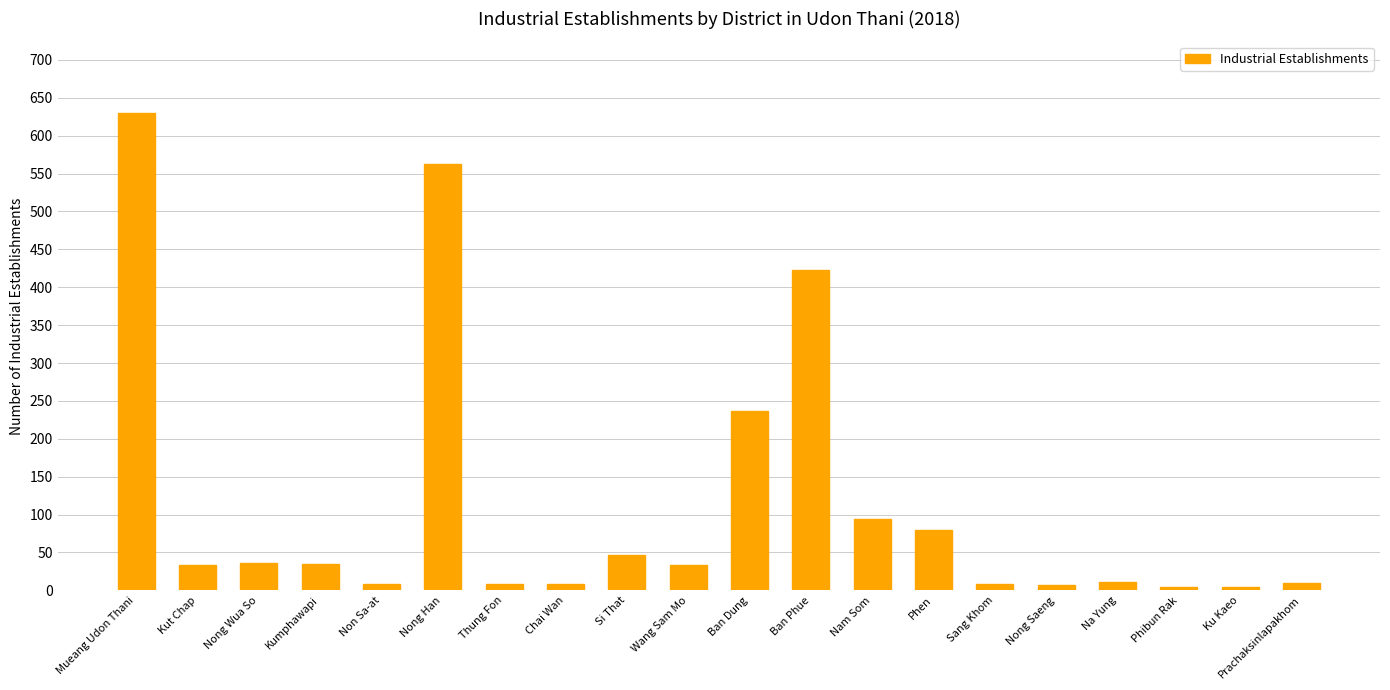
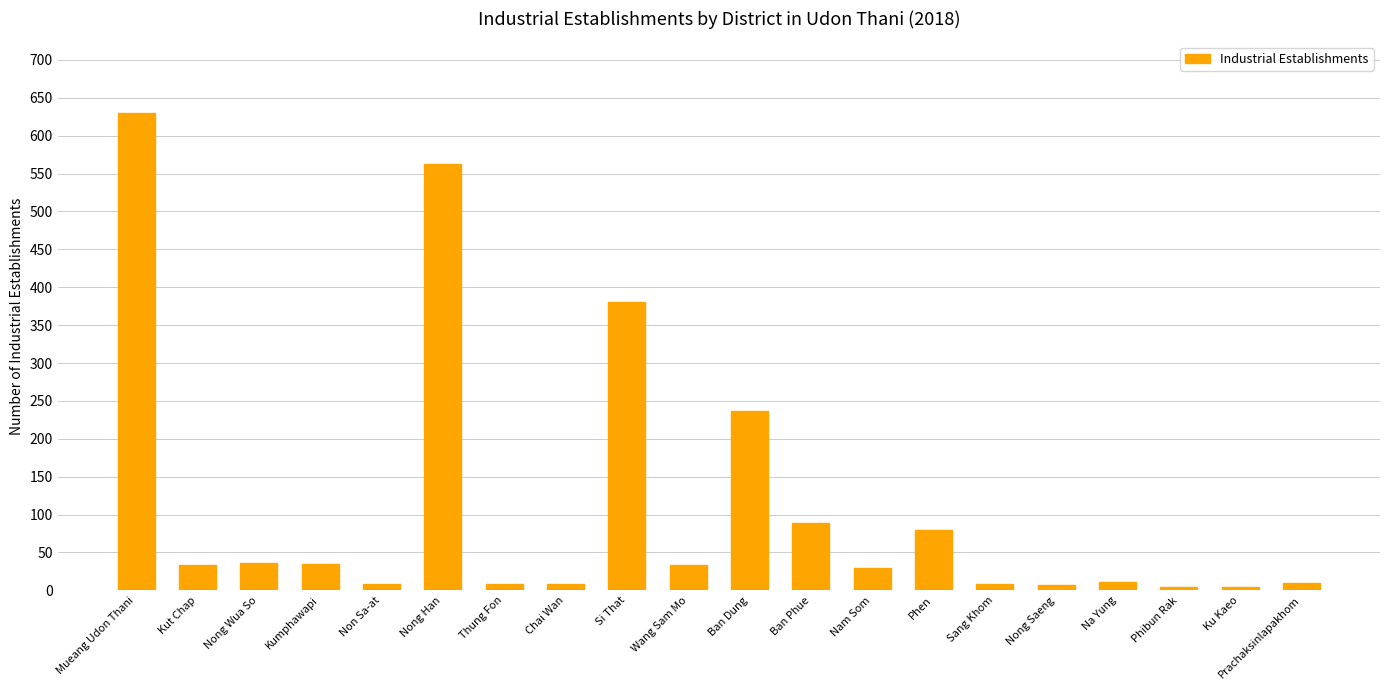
  {
    "Mueang Udon Thani": 630,
    "Kut Chap": 30,
    "Nong Wua So": 40,
    "Kumphawapi": 40,
    "Non Sa-at": 10,
    "Nong Han": 560,
    "Thung Fon": 10,
    "Chai Wan": 10,
-   "Si That": 50,
+   "Si That": 380,
    "Wang Sam Mo": 30,
    "Ban Dung": 240,
-   "Ban Phue": 420,
-   "Nam Som": 90,
+   "Ban Phue": 90,
+   "Nam Som": 30,
    "Phen": 80,
    "Sang Khom": 10,
    "Nong Saeng": 10,
    "Na Yung": 10,
    "Phibun Rak": 10,
    "Ku Kaeo": 0,
    "Prachaksinlapakhom": 10
  }
